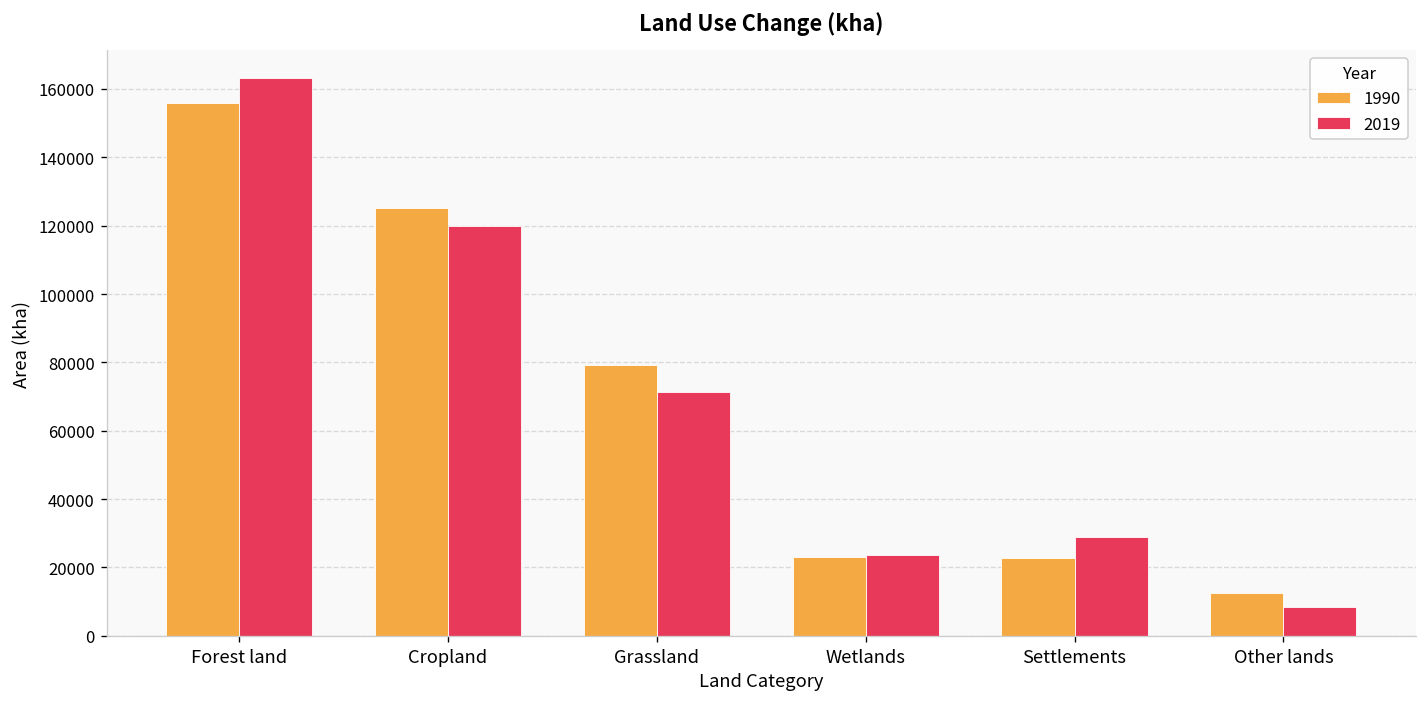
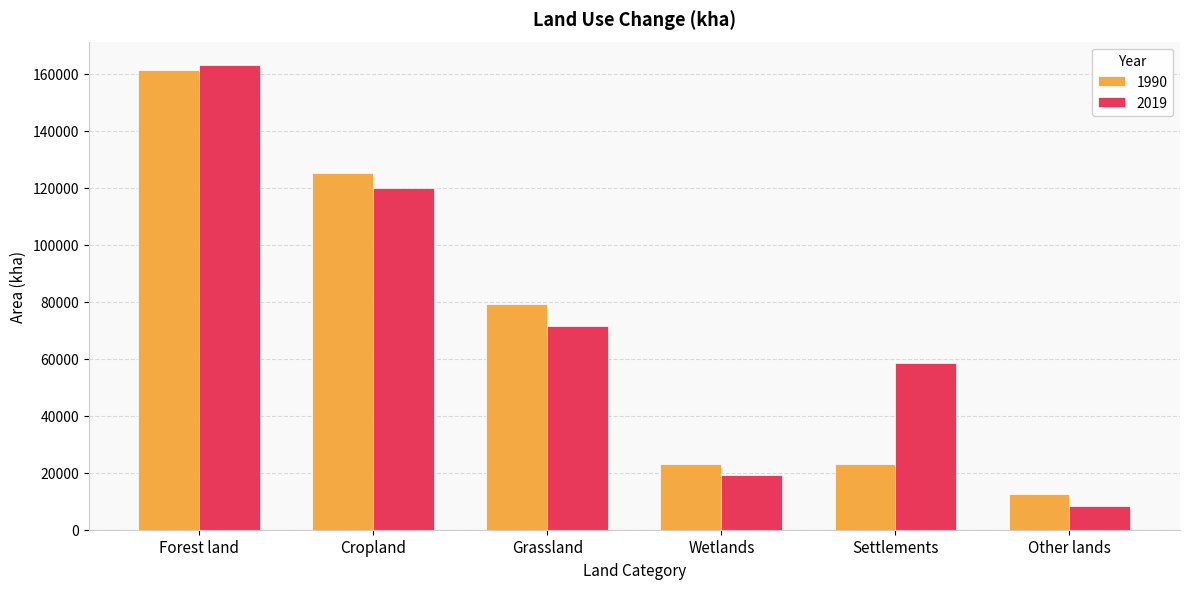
  {
    "1990": {
-     "Forest land": 156000,
+     "Forest land": 161000,
      "Cropland": 125000,
      "Grassland": 79000,
      "Wetlands": 23000,
      "Settlements": 23000,
      "Other lands": 12000
    },
    "2019": {
      "Forest land": 163000,
      "Cropland": 120000,
      "Grassland": 71000,
-     "Wetlands": 24000,
-     "Settlements": 29000,
+     "Wetlands": 19000,
+     "Settlements": 58000,
      "Other lands": 8000
    }
  }
